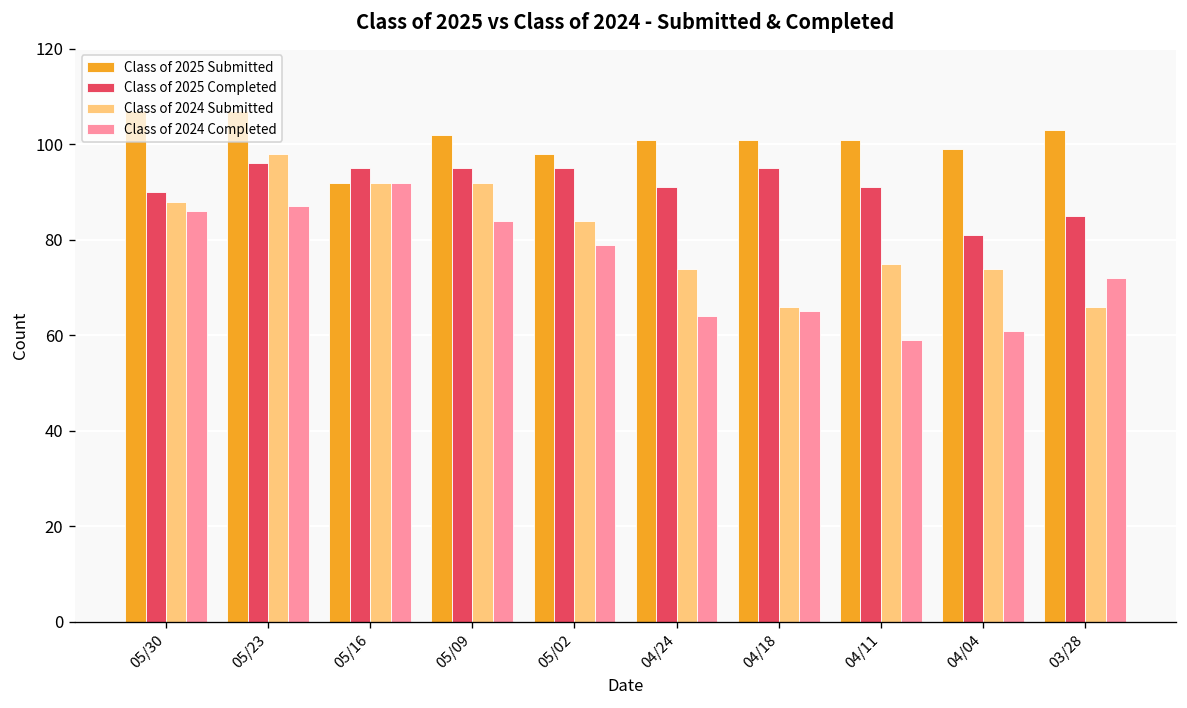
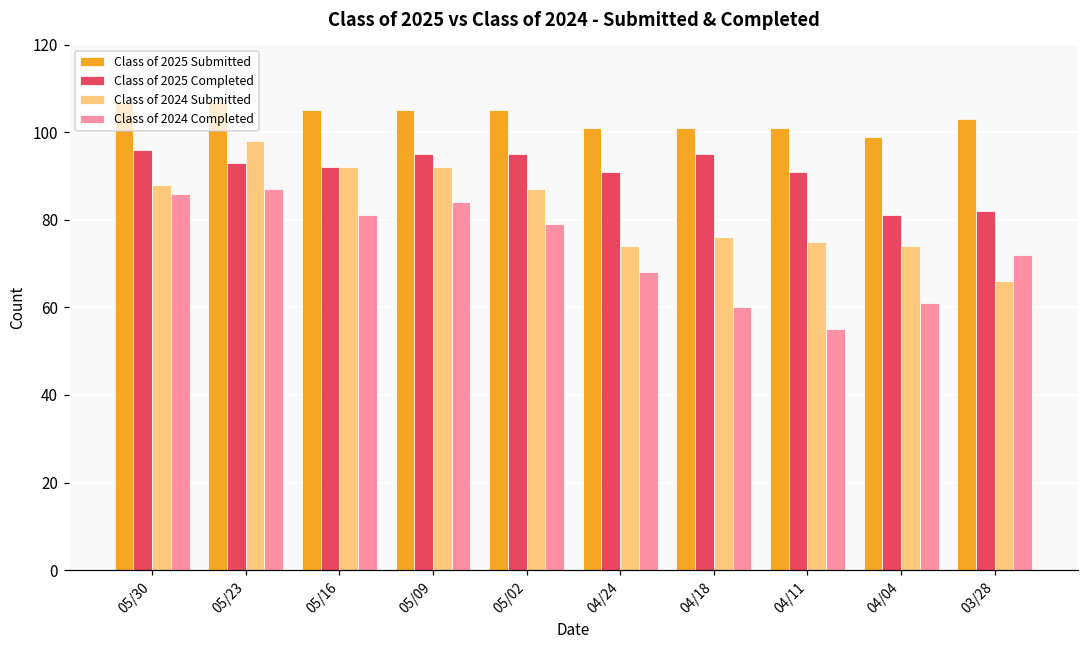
  {
    "Class of 2025 Submitted": {
-     "05/16": 92,
-     "05/09": 102,
-     "05/02": 98,
+     "05/16": 105,
+     "05/09": 105,
+     "05/02": 105,
      "04/24": 101,
      "04/18": 101,
      "04/11": 101,
      "04/04": 99,
      "03/28": 103
    },
    "Class of 2025 Completed": {
-     "05/30": 90,
-     "05/23": 96,
-     "05/16": 95,
+     "05/30": 96,
+     "05/23": 93,
+     "05/16": 92,
      "05/09": 95,
      "05/02": 95,
      "04/24": 91,
      "04/18": 95,
      "04/11": 91,
      "04/04": 81,
-     "03/28": 85
+     "03/28": 82
    },
    "Class of 2024 Submitted": {
      "05/30": 88,
      "05/23": 98,
      "05/16": 92,
      "05/09": 92,
-     "05/02": 84,
+     "05/02": 87,
      "04/24": 74,
-     "04/18": 66,
+     "04/18": 76,
      "04/11": 75,
      "04/04": 74,
      "03/28": 66
    },
    "Class of 2024 Completed": {
      "05/30": 86,
      "05/23": 87,
-     "05/16": 92,
+     "05/16": 81,
      "05/09": 84,
      "05/02": 79,
-     "04/24": 64,
-     "04/18": 65,
-     "04/11": 59,
+     "04/24": 68,
+     "04/18": 60,
+     "04/11": 55,
      "04/04": 61,
      "03/28": 72
    }
  }
